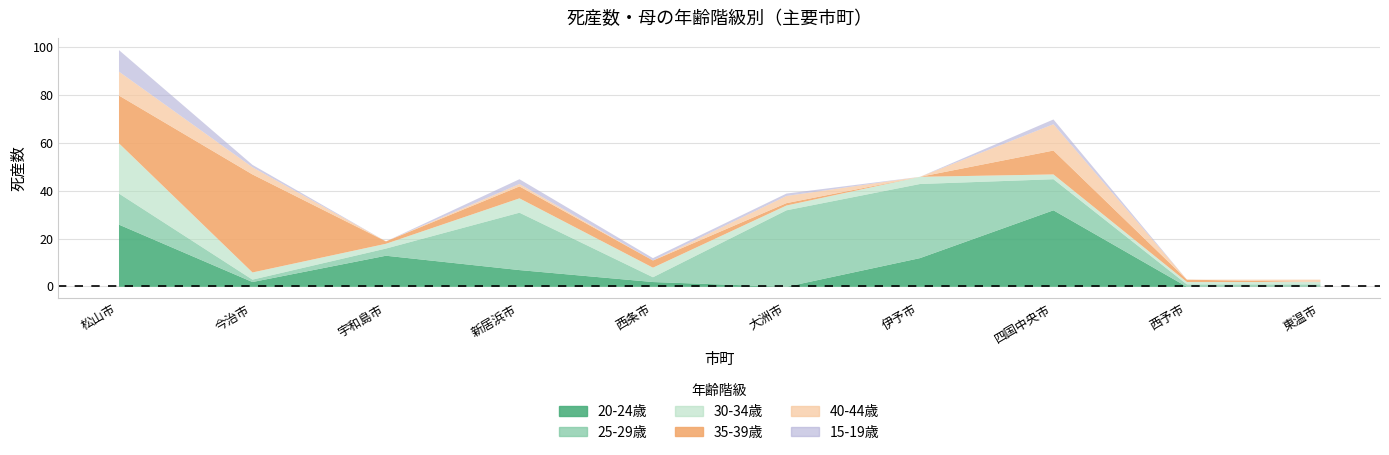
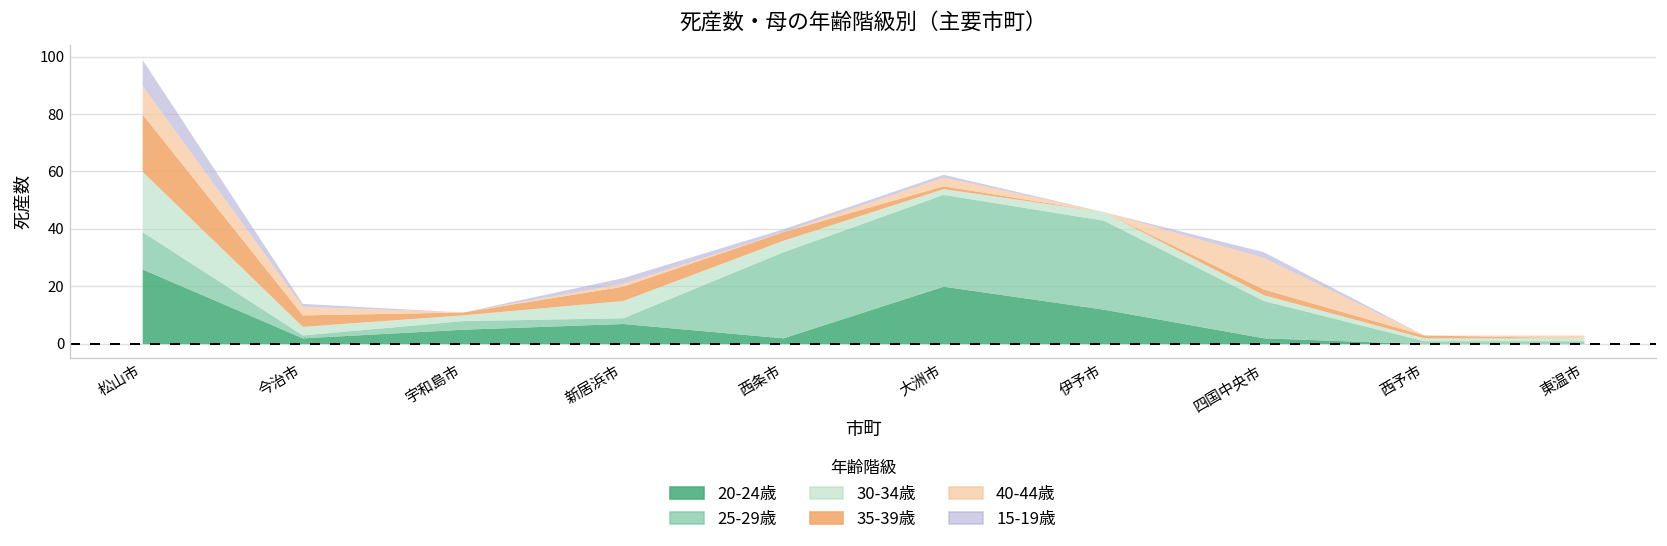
  {
    "20-24歳": {
      "松山市": 26,
-     "宇和島市": 13,
+     "宇和島市": 5,
      "新居浜市": 7,
      "西条市": 2,
-     "大洲市": 0,
+     "大洲市": 20,
      "伊予市": 12,
-     "四国中央市": 32
+     "四国中央市": 2
    },
    "25-29歳": {
      "松山市": 13,
      "宇和島市": 3,
-     "新居浜市": 24,
-     "西条市": 2,
+     "新居浜市": 2,
+     "西条市": 30,
      "大洲市": 32,
      "伊予市": 31,
      "四国中央市": 13
    },
    "35-39歳": {
      "松山市": 20,
-     "今治市": 41,
-     "四国中央市": 10
+     "今治市": 4,
+     "四国中央市": 2
    },
    "40-44歳": {
      "松山市": 10,
      "四国中央市": 11
    }
  }
